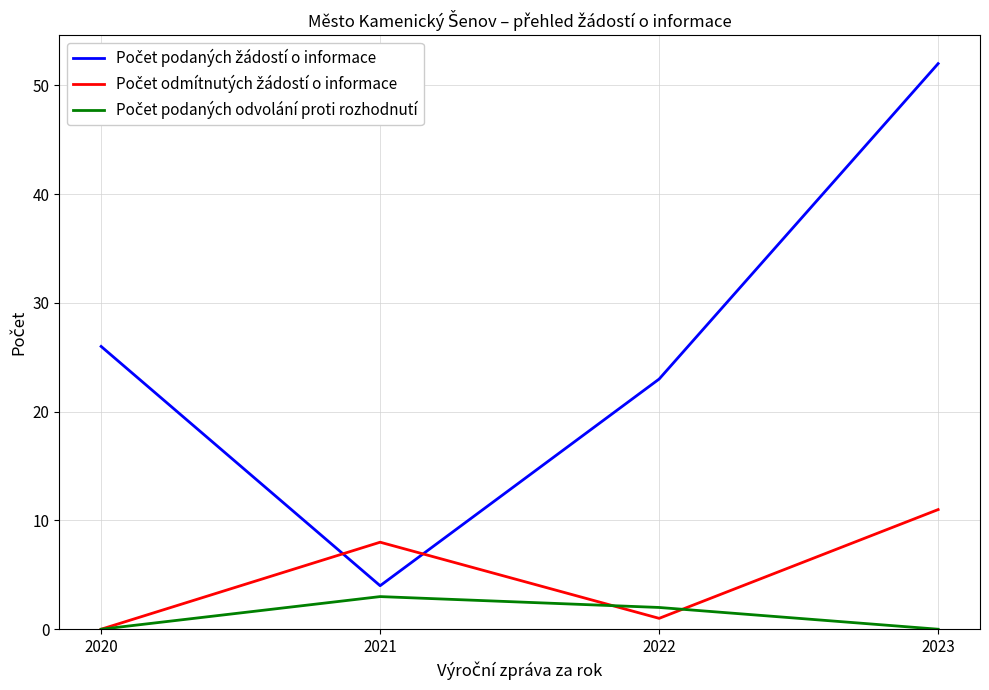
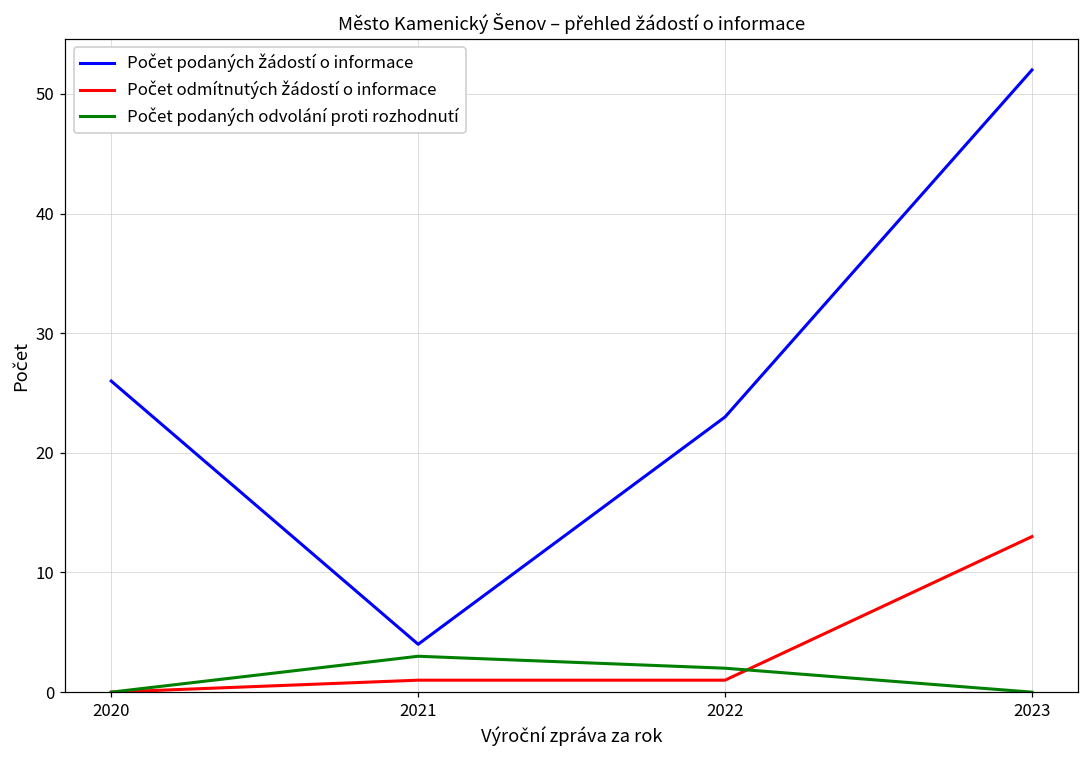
  {
    "Počet podaných žádostí o informace": {
      "2020": 26,
      "2021": 4,
      "2022": 23,
      "2023": 52
    },
    "Počet odmítnutých žádostí o informace": {
-     "2021": 8,
+     "2021": 1,
      "2022": 1,
-     "2023": 11
+     "2023": 13
    },
    "Počet podaných odvolání proti rozhodnutí": {
      "2021": 3,
      "2022": 2,
      "2023": 0
    }
  }
